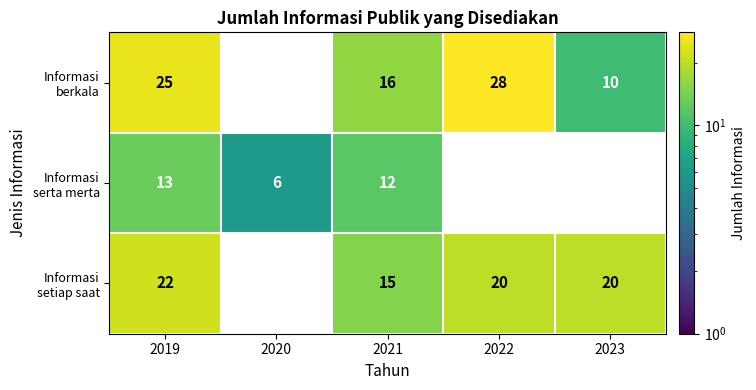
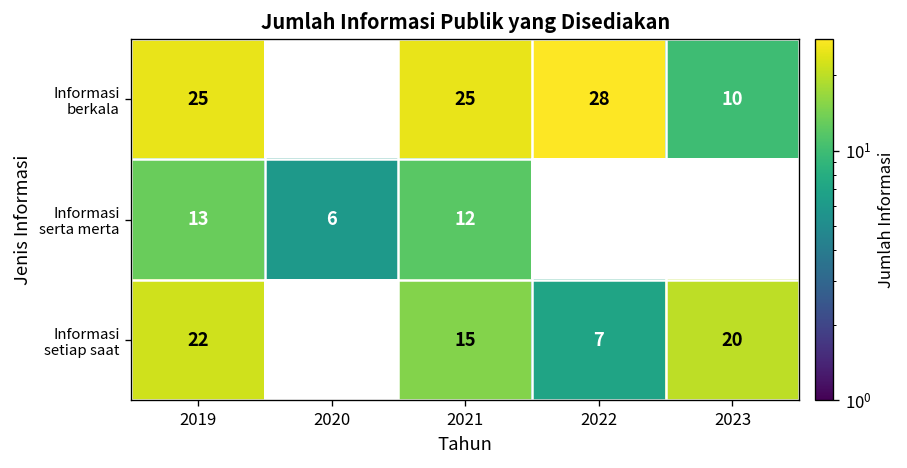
  {
    "Informasi berkala": {
      "2019": 25,
-     "2021": 16,
+     "2021": 25,
      "2022": 28,
      "2023": 10
    },
    "Informasi serta merta": {
      "2019": 13,
      "2020": 6,
      "2021": 12
    },
    "Informasi setiap saat": {
      "2019": 22,
      "2021": 15,
-     "2022": 20,
+     "2022": 7,
      "2023": 20
    }
  }
